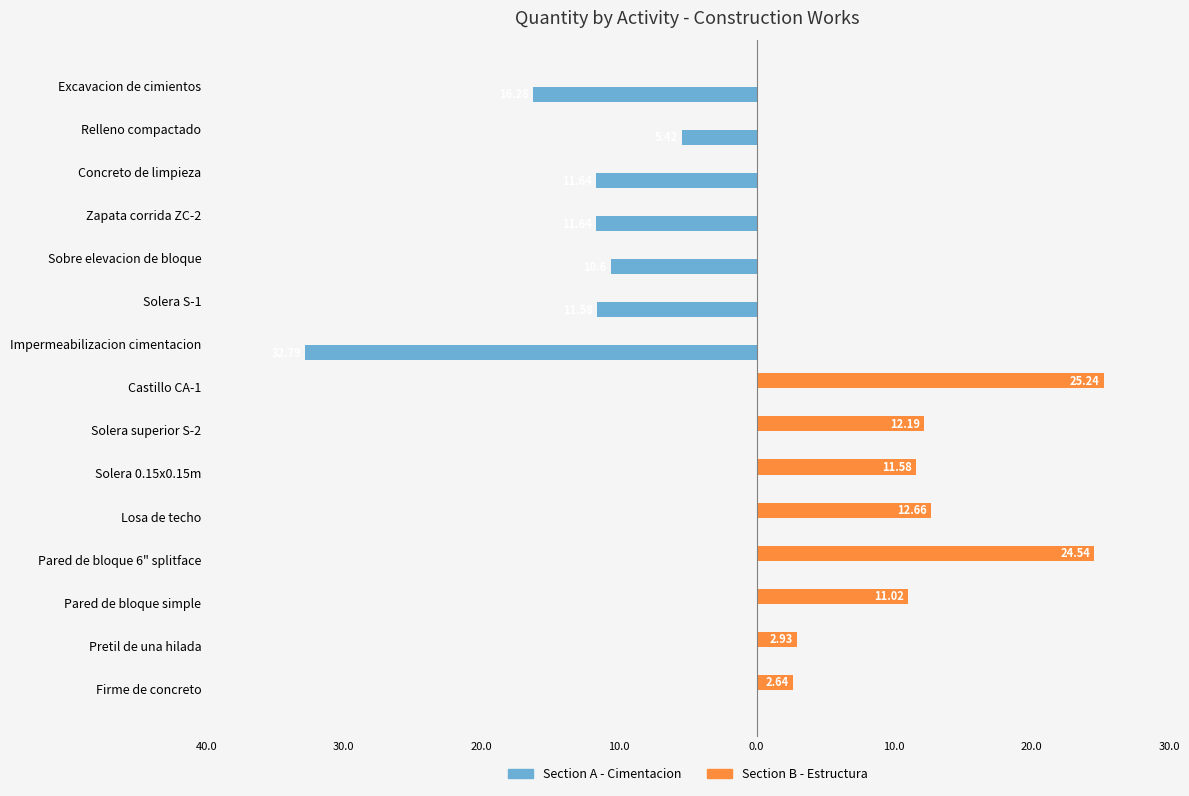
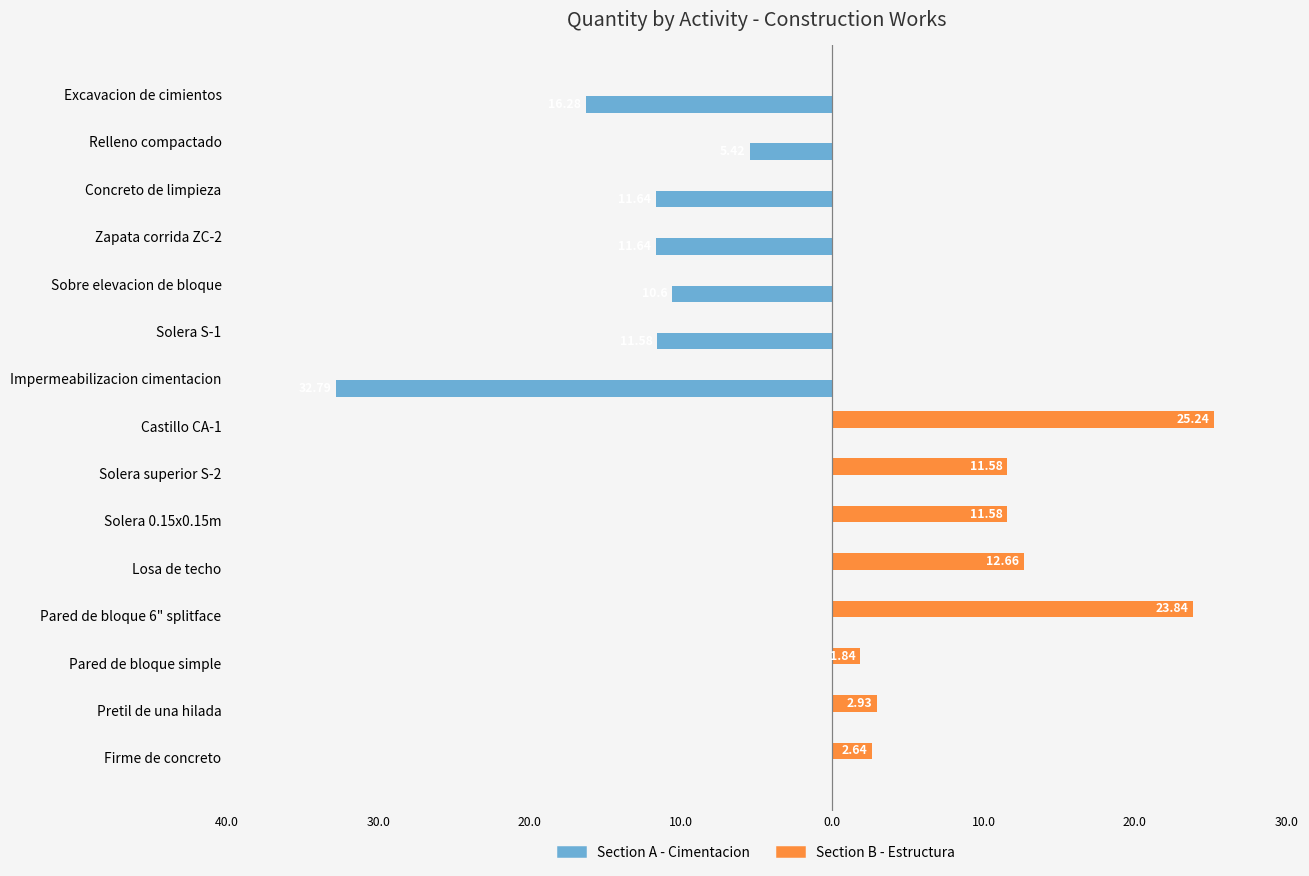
  {
    "Section B - Estructura": {
      "Castillo CA-1": 25.24,
-     "Solera superior S-2": 12.19,
+     "Solera superior S-2": 11.58,
      "Solera 0.15x0.15m": 11.58,
      "Losa de techo": 12.66,
-     "Pared de bloque 6\" splitface": 24.54,
-     "Pared de bloque simple": 11.02,
+     "Pared de bloque 6\" splitface": 23.84,
+     "Pared de bloque simple": 1.84,
      "Pretil de una hilada": 2.93,
      "Firme de concreto": 2.64
    }
  }
